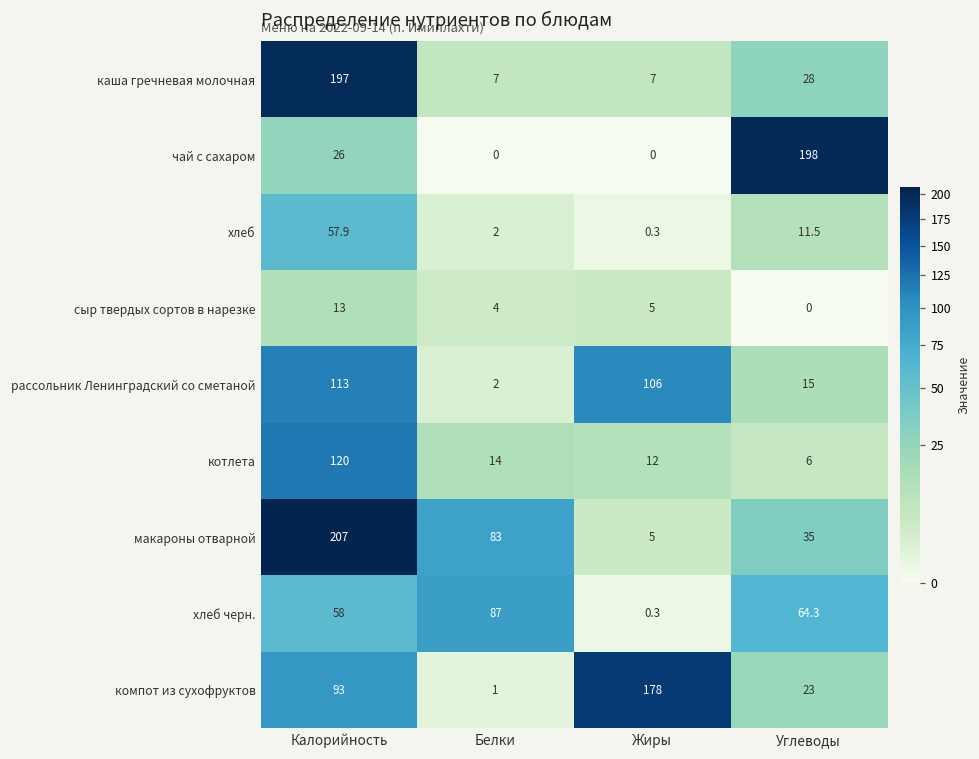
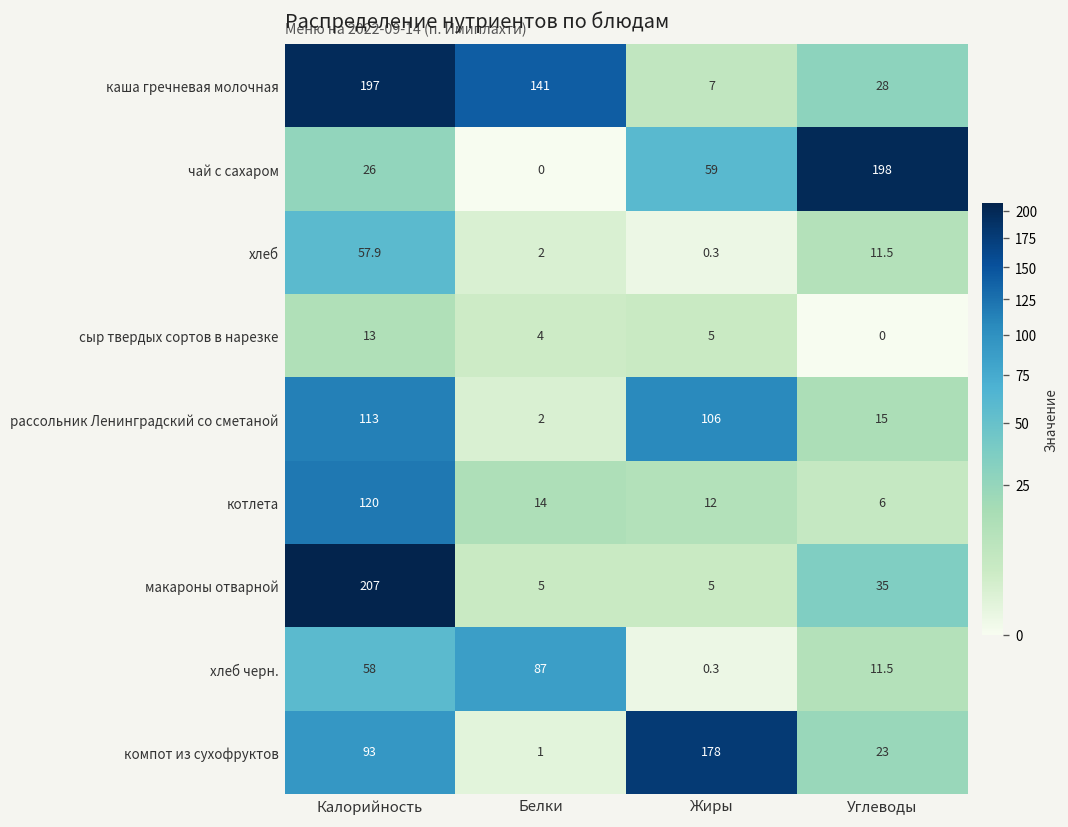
  {
    "каша гречневая молочная": {
      "Калорийность": 197,
-     "Белки": 7,
+     "Белки": 141,
      "Жиры": 7,
      "Углеводы": 28
    },
    "чай с сахаром": {
      "Калорийность": 26,
      "Белки": 0,
-     "Жиры": 0,
+     "Жиры": 59,
      "Углеводы": 198
    },
    "хлеб": {
      "Калорийность": 57.9,
      "Белки": 2,
      "Жиры": 0.3,
      "Углеводы": 11.5
    },
    "сыр твердых сортов в нарезке": {
      "Калорийность": 13,
      "Белки": 4,
      "Жиры": 5,
      "Углеводы": 0
    },
    "рассольник Ленинградский со сметаной": {
      "Калорийность": 113,
      "Белки": 2,
      "Жиры": 106,
      "Углеводы": 15
    },
    "котлета": {
      "Калорийность": 120,
      "Белки": 14,
      "Жиры": 12,
      "Углеводы": 6
    },
    "макароны отварной": {
      "Калорийность": 207,
-     "Белки": 83,
+     "Белки": 5,
      "Жиры": 5,
      "Углеводы": 35
    },
    "хлеб черн.": {
      "Калорийность": 58,
      "Белки": 87,
      "Жиры": 0.3,
-     "Углеводы": 64.3
+     "Углеводы": 11.5
    },
    "компот из сухофруктов": {
      "Калорийность": 93,
      "Белки": 1,
      "Жиры": 178,
      "Углеводы": 23
    }
  }
